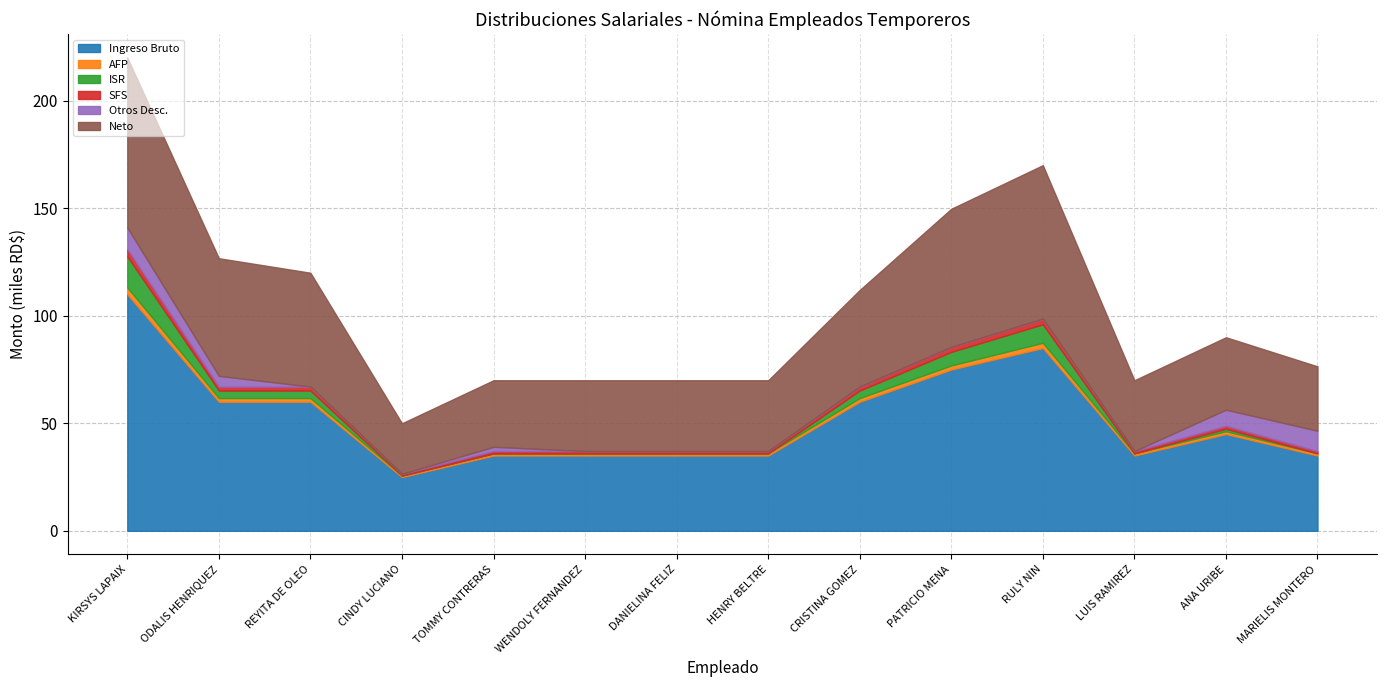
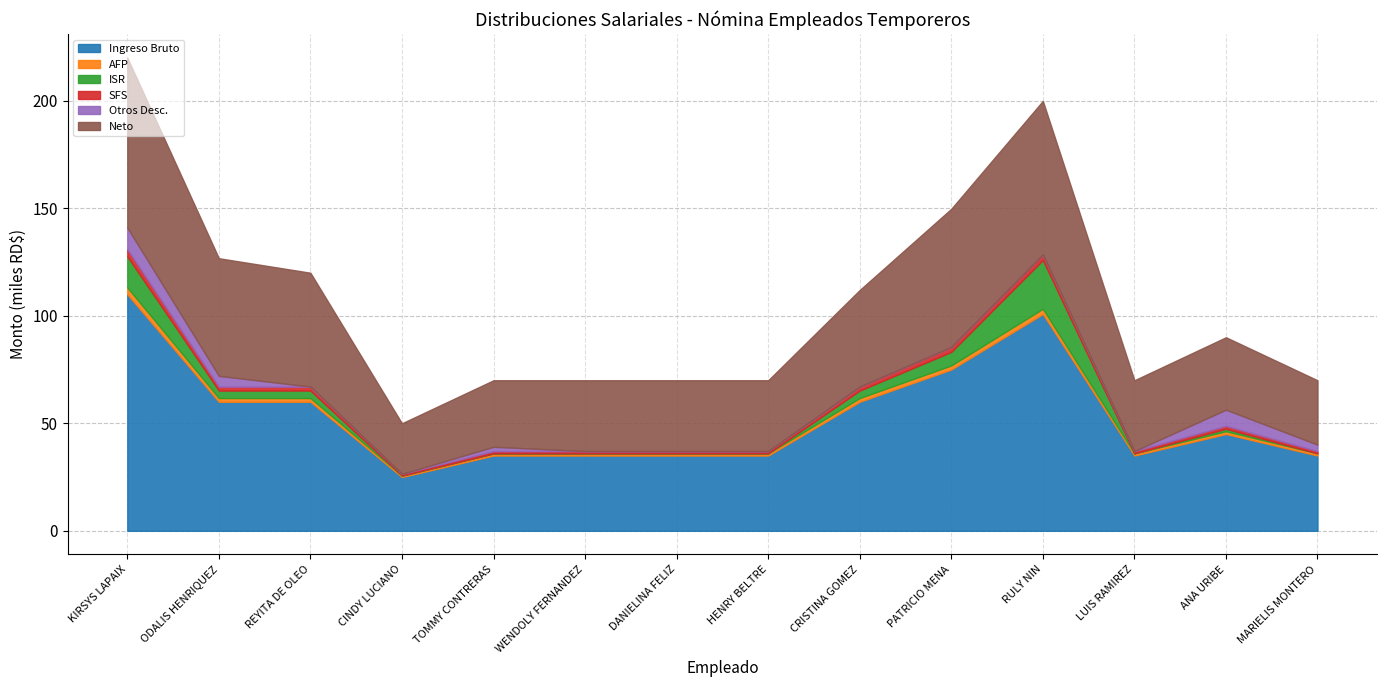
  {
    "Ingreso Bruto": {
      "KIRSYS LAPAIX": 110,
      "ODALIS HENRIQUEZ": 60,
      "REYITA DE OLEO": 60,
      "CRISTINA GOMEZ": 60,
      "PATRICIO MENA": 75,
-     "RULY NIN": 85,
+     "RULY NIN": 101,
      "ANA URIBE": 45
    },
    "AFP": {
      "KIRSYS LAPAIX": 3,
      "ODALIS HENRIQUEZ": 2,
      "REYITA DE OLEO": 2,
      "CRISTINA GOMEZ": 2,
      "PATRICIO MENA": 2,
      "RULY NIN": 2
    },
    "ISR": {
      "KIRSYS LAPAIX": 14,
      "ODALIS HENRIQUEZ": 3,
      "REYITA DE OLEO": 3,
      "CRISTINA GOMEZ": 3,
      "PATRICIO MENA": 6,
-     "RULY NIN": 9
+     "RULY NIN": 23
    },
    "SFS": {
      "KIRSYS LAPAIX": 3,
      "ODALIS HENRIQUEZ": 2,
      "ANA URIBE": 1
    },
    "Otros Desc.": {
      "KIRSYS LAPAIX": 10,
      "ODALIS HENRIQUEZ": 5,
      "TOMMY CONTRERAS": 2,
      "ANA URIBE": 8,
-     "MARIELIS MONTERO": 9
+     "MARIELIS MONTERO": 3
    },
    "Neto": {
      "ODALIS HENRIQUEZ": 55,
      "REYITA DE OLEO": 53,
      "CINDY LUCIANO": 24,
      "TOMMY CONTRERAS": 31,
      "WENDOLY FERNANDEZ": 33,
      "DANIELINA FELIZ": 33,
      "HENRY BELTRE": 33,
      "CRISTINA GOMEZ": 45,
      "PATRICIO MENA": 64,
      "RULY NIN": 71,
      "LUIS RAMIREZ": 33,
      "ANA URIBE": 34,
      "MARIELIS MONTERO": 30
    }
  }
